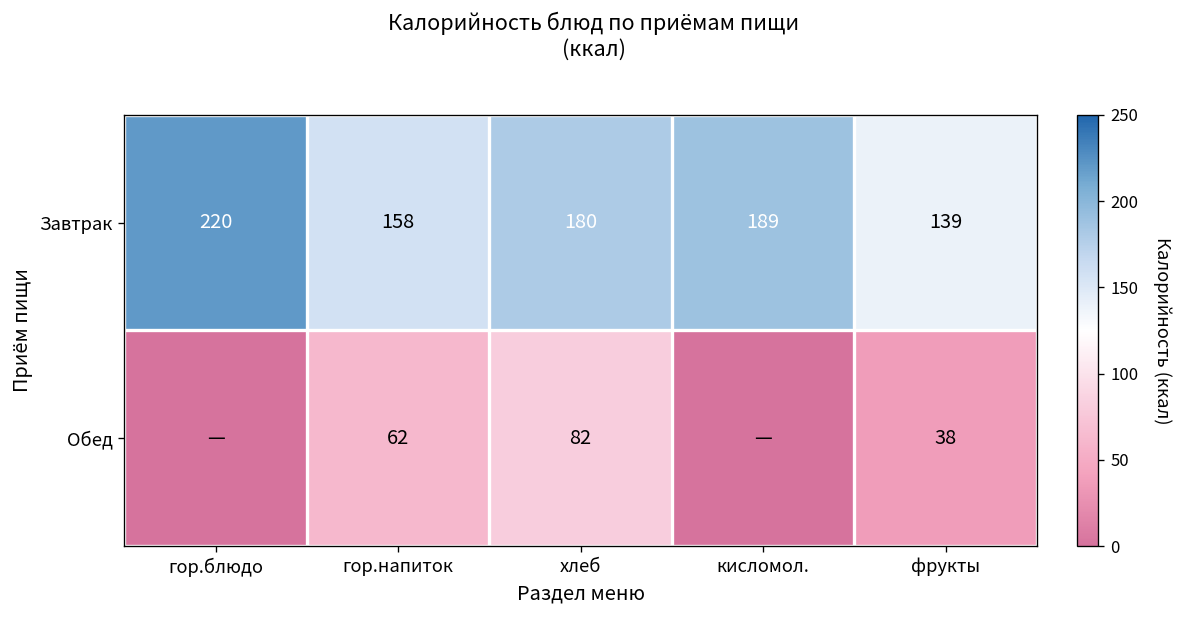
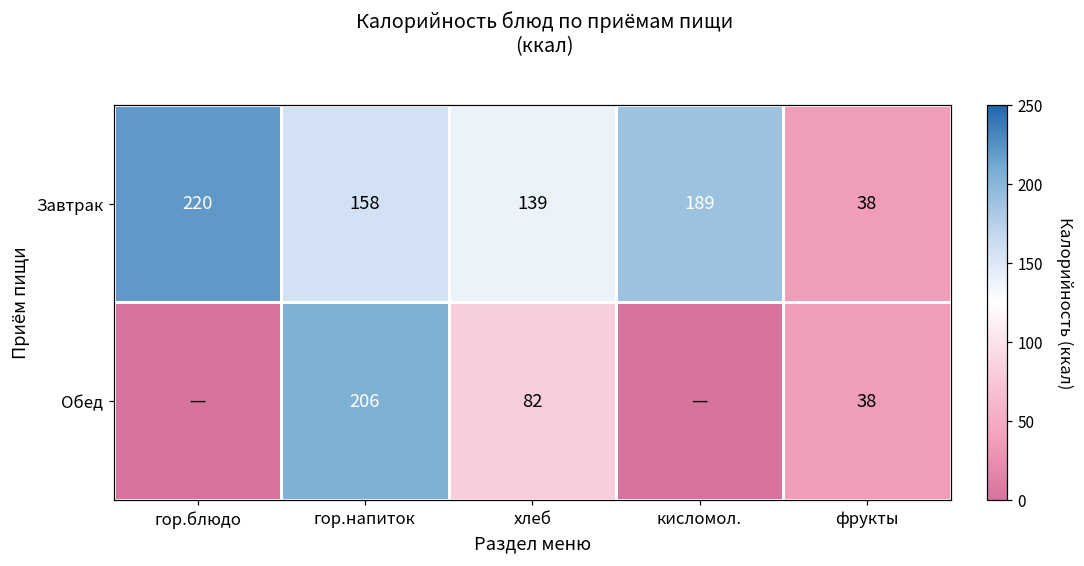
  {
    "Завтрак": {
      "гор.блюдо": 220,
      "гор.напиток": 158,
-     "хлеб": 180,
+     "хлеб": 139,
      "кисломол.": 189,
-     "фрукты": 139
+     "фрукты": 38
    },
    "Обед": {
-     "гор.напиток": 62,
+     "гор.напиток": 206,
      "хлеб": 82,
      "фрукты": 38
    }
  }
